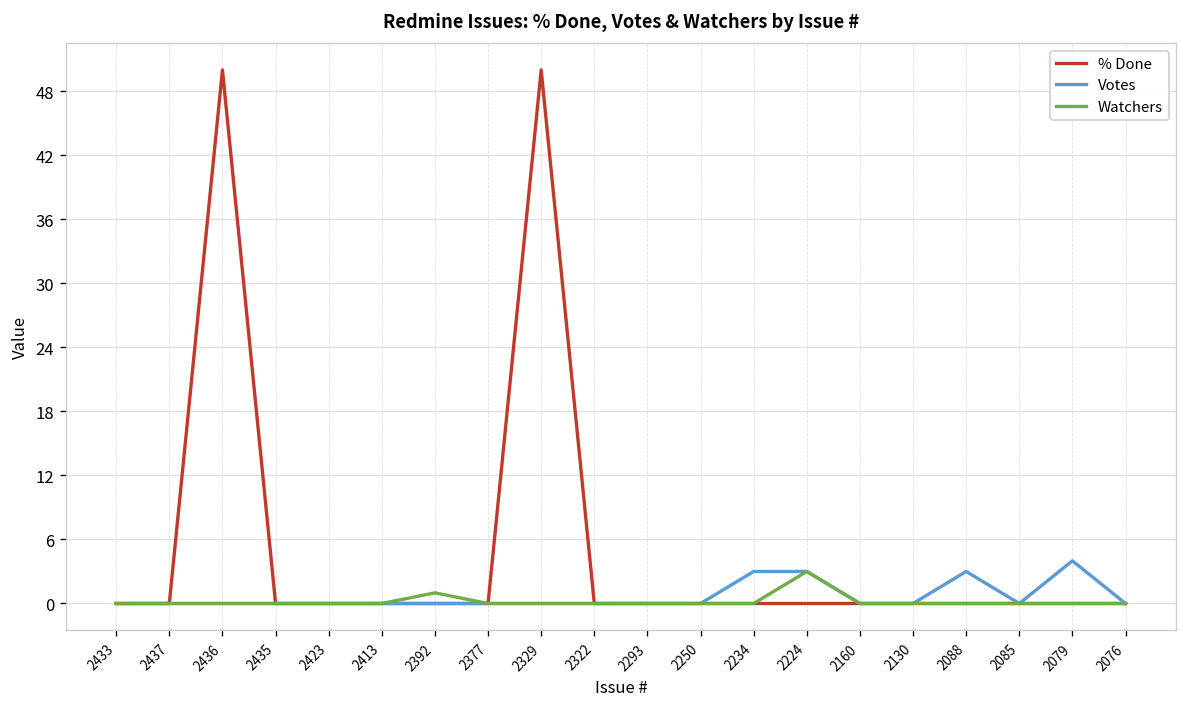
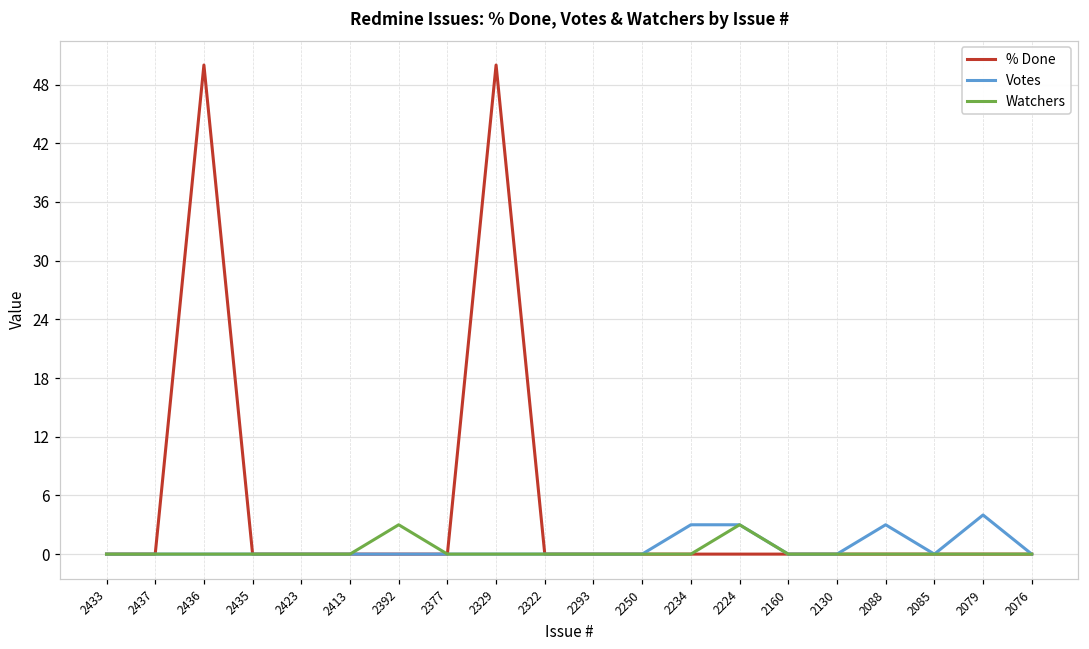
  {
    "% Done": {
      "2436": 50,
      "2329": 50,
      "2224": 0
    },
    "Votes": {
      "2234": 3,
      "2088": 3,
      "2079": 4
    },
    "Watchers": {
-     "2392": 1
+     "2392": 3
    }
  }
